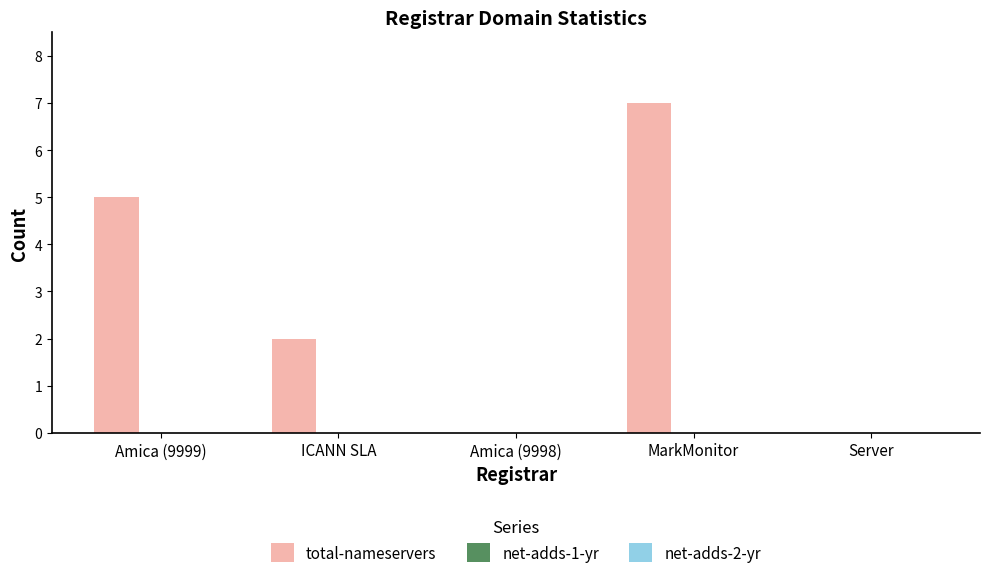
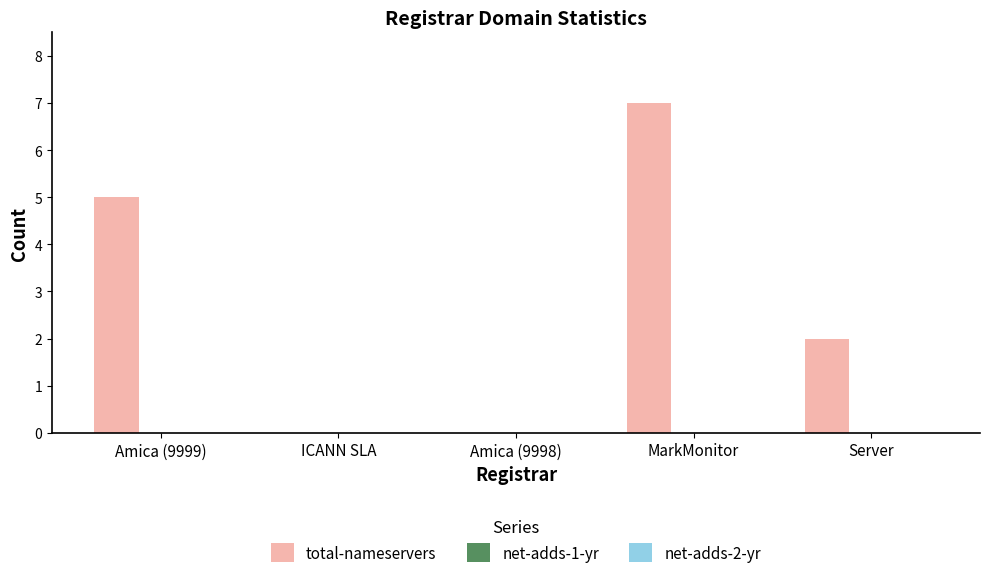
  {
    "total-nameservers": {
      "Amica (9999)": 5,
-     "ICANN SLA": 2,
+     "ICANN SLA": 0,
      "Amica (9998)": 0,
      "MarkMonitor": 7,
-     "Server": 0
+     "Server": 2
    },
    "net-adds-1-yr": {
      "Amica (9999)": 0,
      "ICANN SLA": 0,
      "Amica (9998)": 0,
      "MarkMonitor": 0,
      "Server": 0
    },
    "net-adds-2-yr": {
      "Amica (9999)": 0,
      "ICANN SLA": 0,
      "Amica (9998)": 0,
      "MarkMonitor": 0,
      "Server": 0
    }
  }
